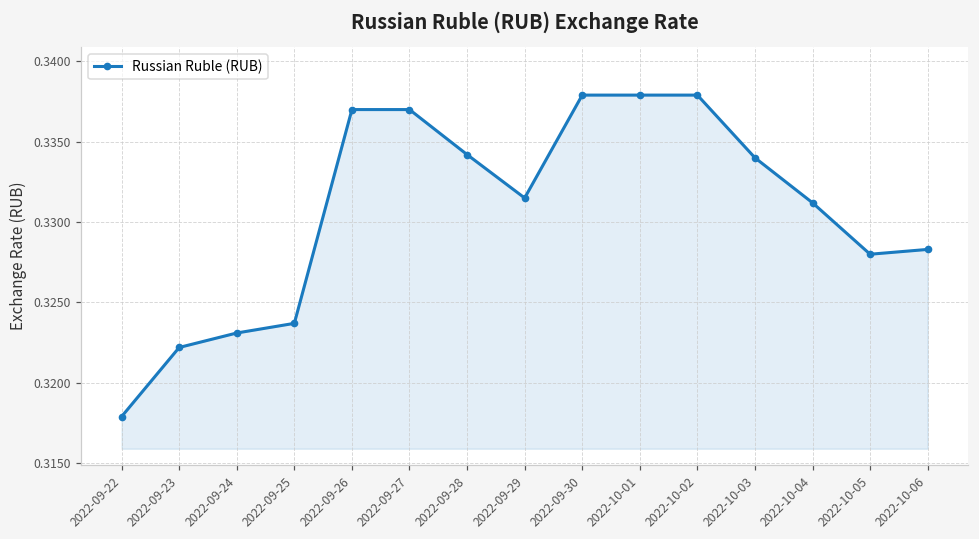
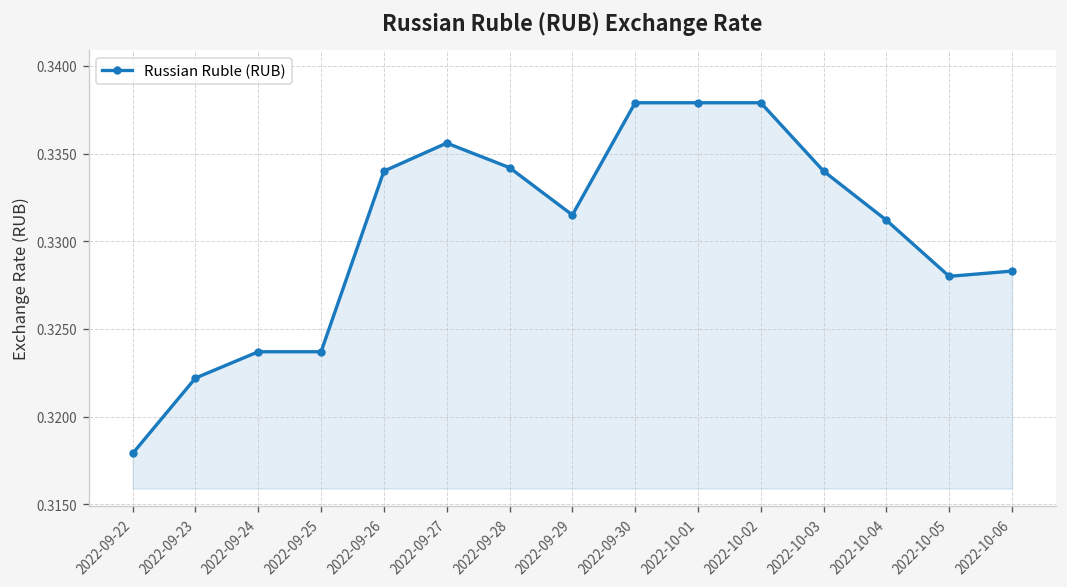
  {
    "2022-09-22": 0.3179,
    "2022-09-23": 0.3222,
-   "2022-09-24": 0.3231,
+   "2022-09-24": 0.3237,
    "2022-09-25": 0.3237,
-   "2022-09-26": 0.337,
-   "2022-09-27": 0.3370,
+   "2022-09-26": 0.334,
+   "2022-09-27": 0.3356,
    "2022-09-28": 0.3342,
    "2022-09-29": 0.3315,
    "2022-09-30": 0.3379,
    "2022-10-01": 0.3379,
    "2022-10-02": 0.3379,
    "2022-10-03": 0.3340,
    "2022-10-04": 0.3312,
    "2022-10-05": 0.3280,
    "2022-10-06": 0.3283
  }
